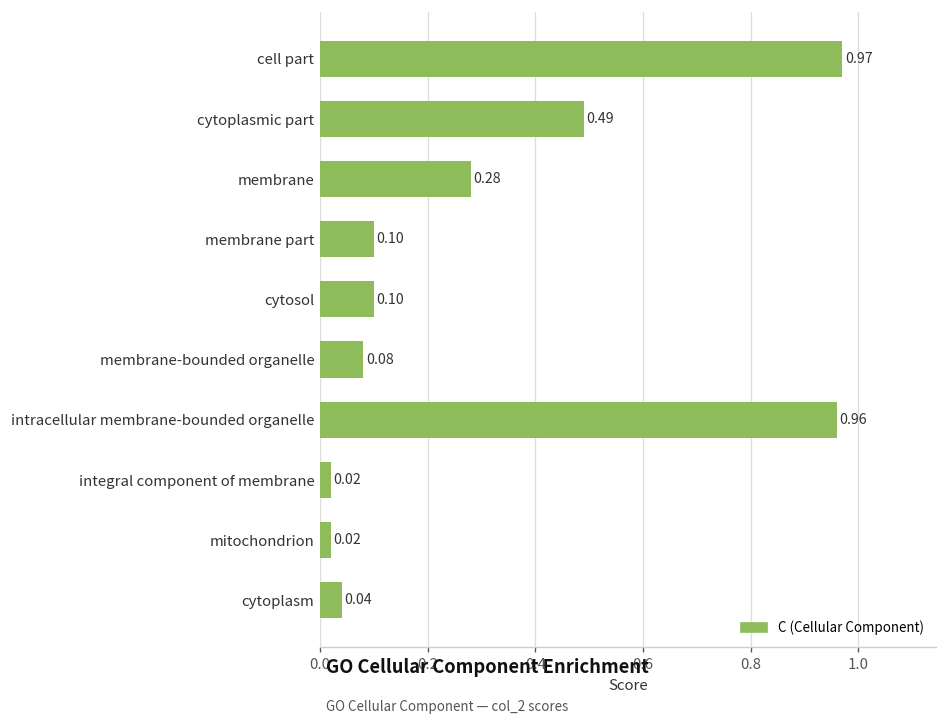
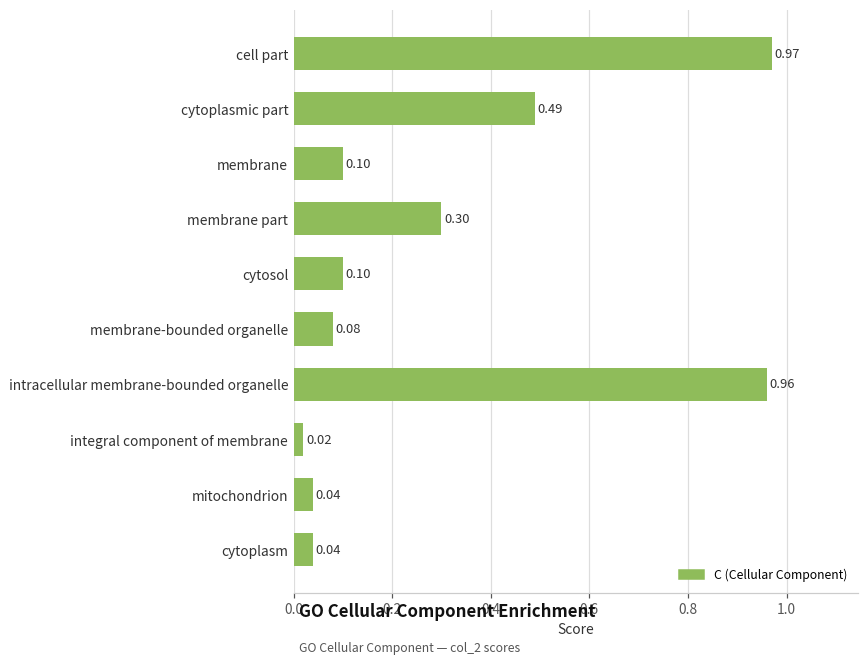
  {
    "cell part": 0.97,
    "cytoplasmic part": 0.49,
-   "membrane": 0.28,
-   "membrane part": 0.10,
+   "membrane": 0.10,
+   "membrane part": 0.30,
    "cytosol": 0.10,
    "membrane-bounded organelle": 0.08,
    "intracellular membrane-bounded organelle": 0.96,
    "integral component of membrane": 0.02,
-   "mitochondrion": 0.02,
+   "mitochondrion": 0.04,
    "cytoplasm": 0.04
  }
